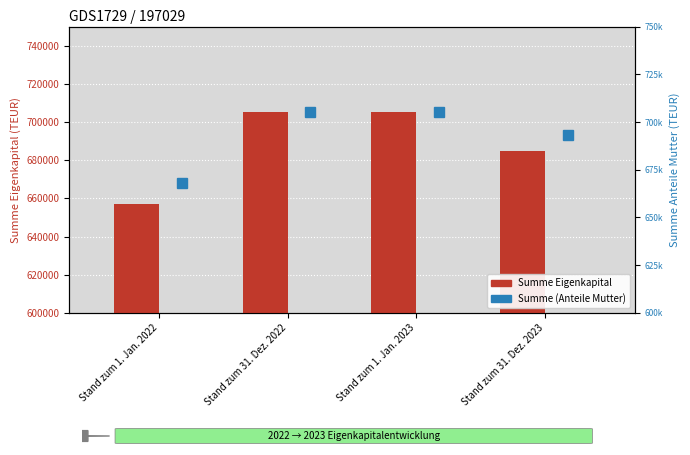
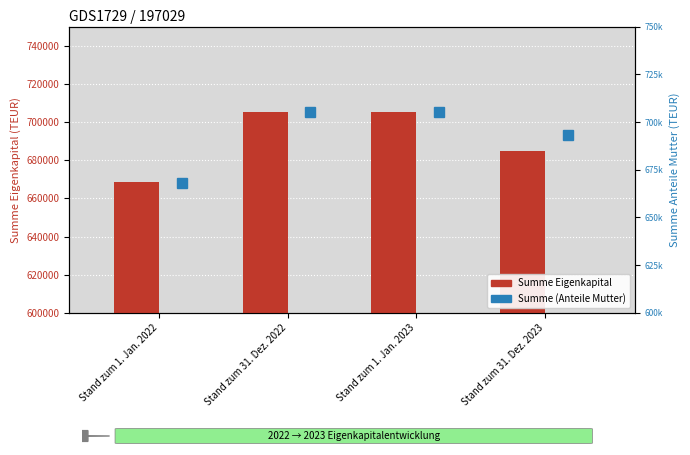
  {
    "Summe Eigenkapital": {
-     "Stand zum 1. Jan. 2022": 657000,
+     "Stand zum 1. Jan. 2022": 669000,
      "Stand zum 31. Dez. 2022": 705000,
      "Stand zum 1. Jan. 2023": 705000,
      "Stand zum 31. Dez. 2023": 685000
    }
  }
